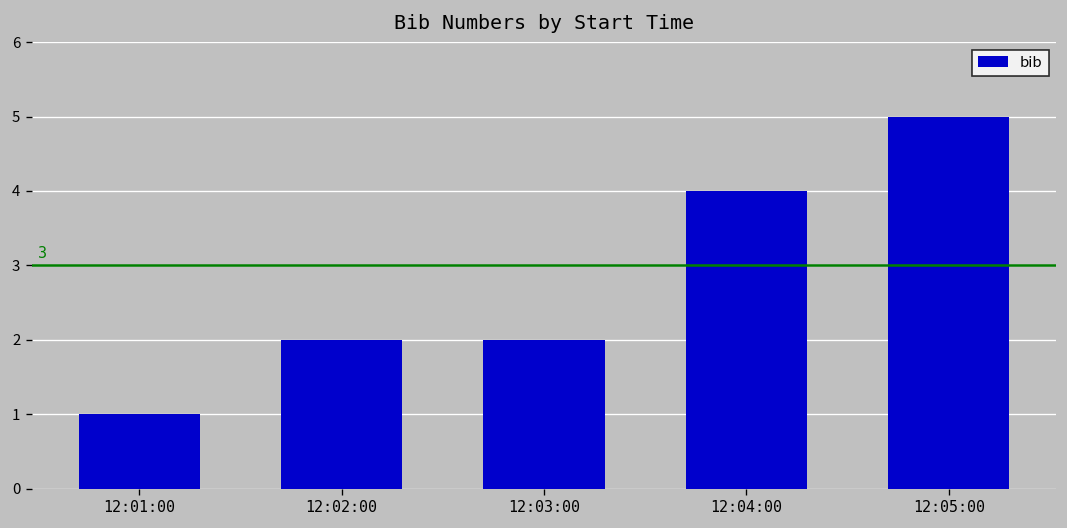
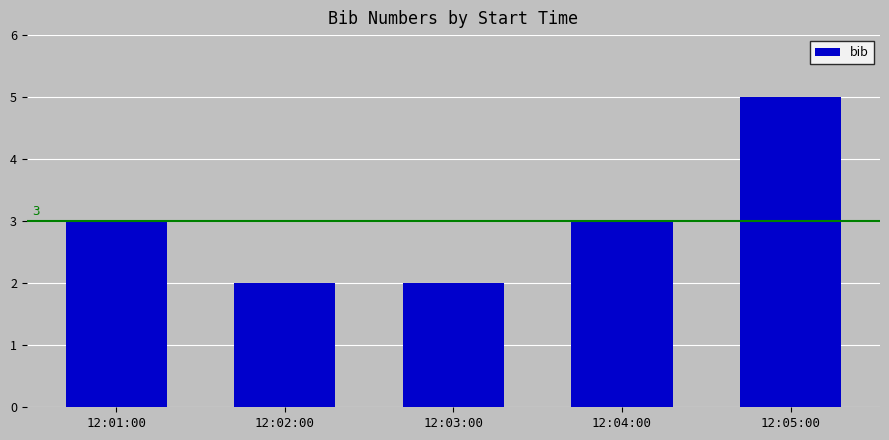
  {
-   "12:01:00": 1,
+   "12:01:00": 3,
    "12:02:00": 2,
    "12:03:00": 2,
-   "12:04:00": 4,
+   "12:04:00": 3,
    "12:05:00": 5
  }
